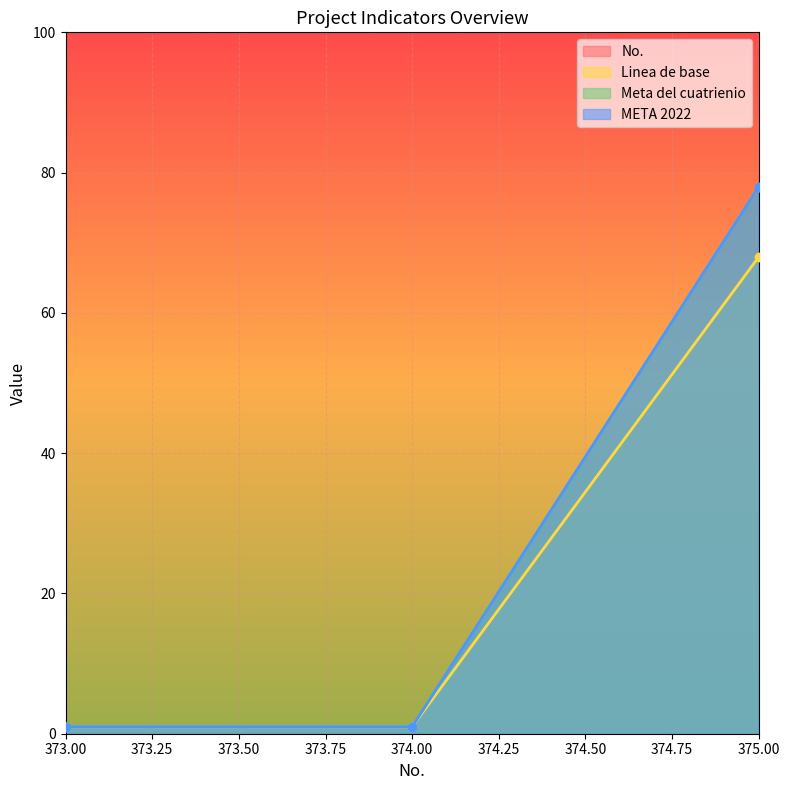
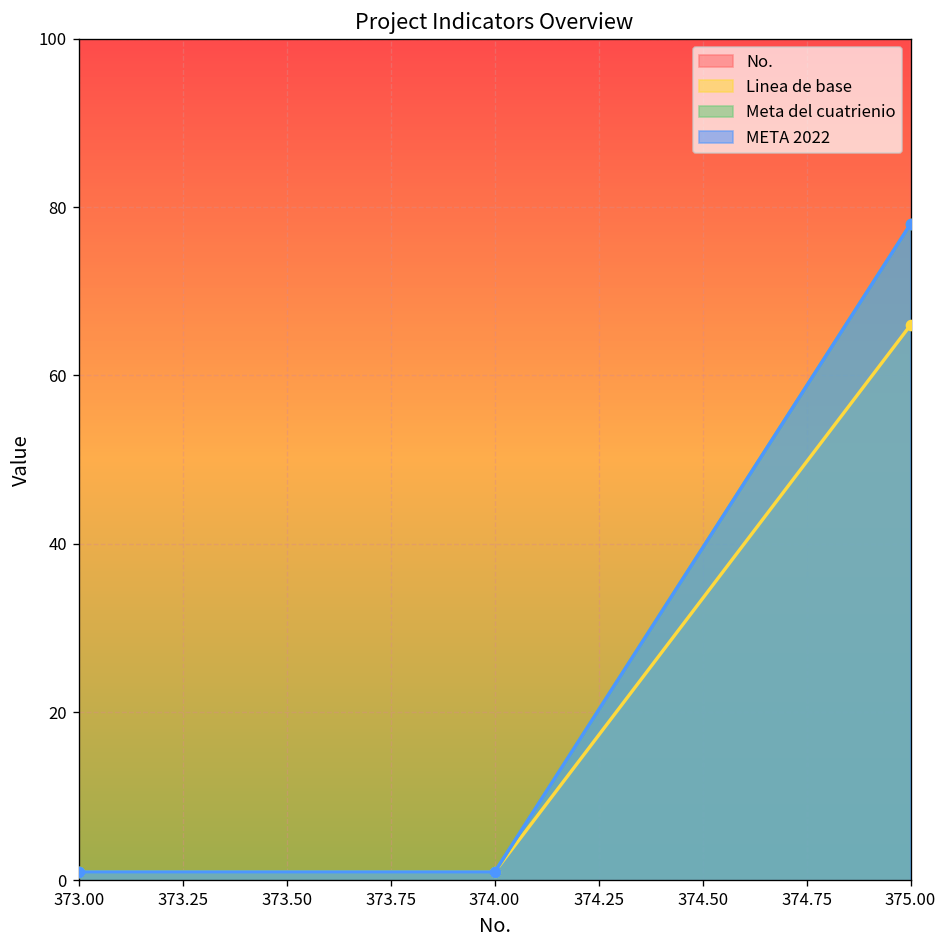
  {
    "Linea de base": {
-     "375.00": 68
+     "375.00": 66
    },
    "META 2022": {
      "375.00": 78
    }
  }
